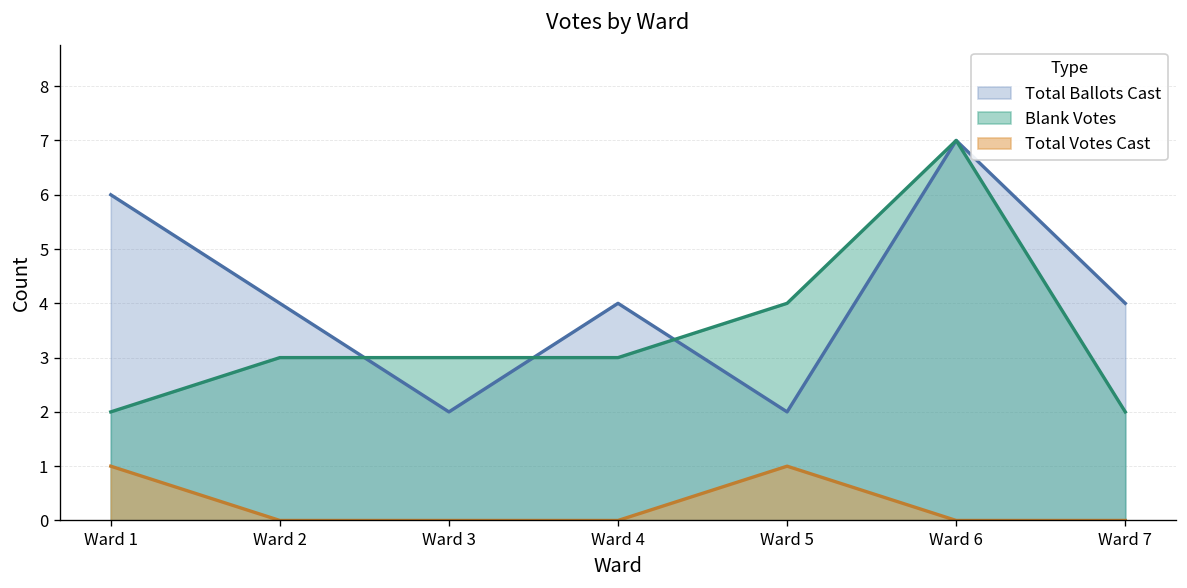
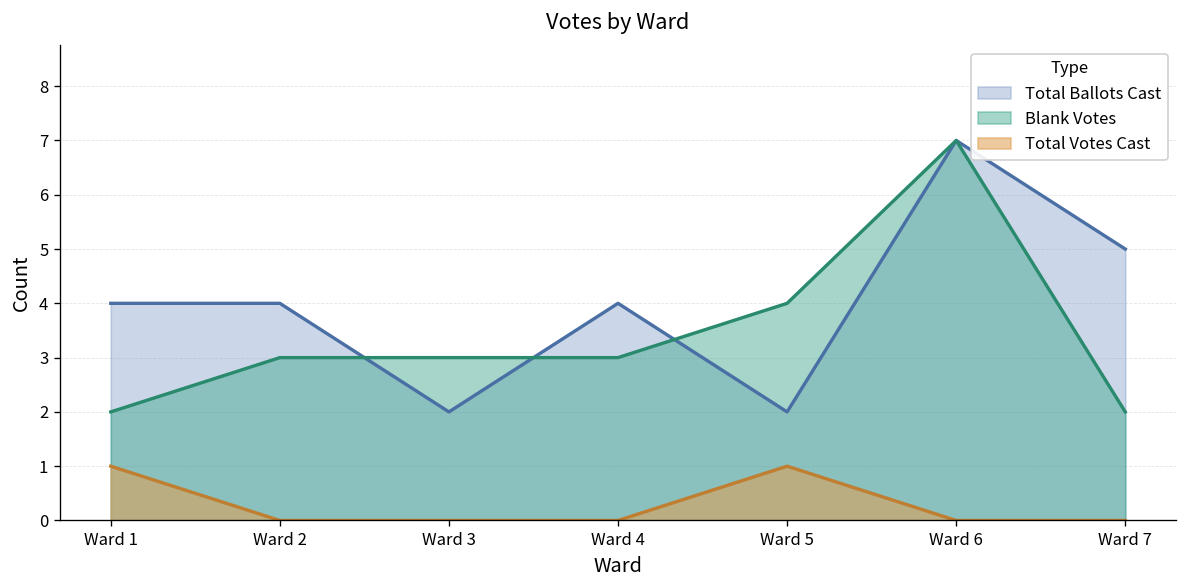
  {
    "Total Ballots Cast": {
-     "Ward 1": 6,
+     "Ward 1": 4,
      "Ward 2": 4,
      "Ward 3": 2,
      "Ward 4": 4,
      "Ward 5": 2,
-     "Ward 7": 4
+     "Ward 7": 5
    },
    "Blank Votes": {
      "Ward 1": 2,
      "Ward 2": 3,
      "Ward 3": 3,
      "Ward 4": 3,
      "Ward 5": 4,
      "Ward 7": 2
    },
    "Total Votes Cast": {
      "Ward 1": 1,
      "Ward 2": 0,
      "Ward 3": 0,
      "Ward 4": 0,
      "Ward 5": 1,
      "Ward 6": 0,
      "Ward 7": 0
    }
  }
